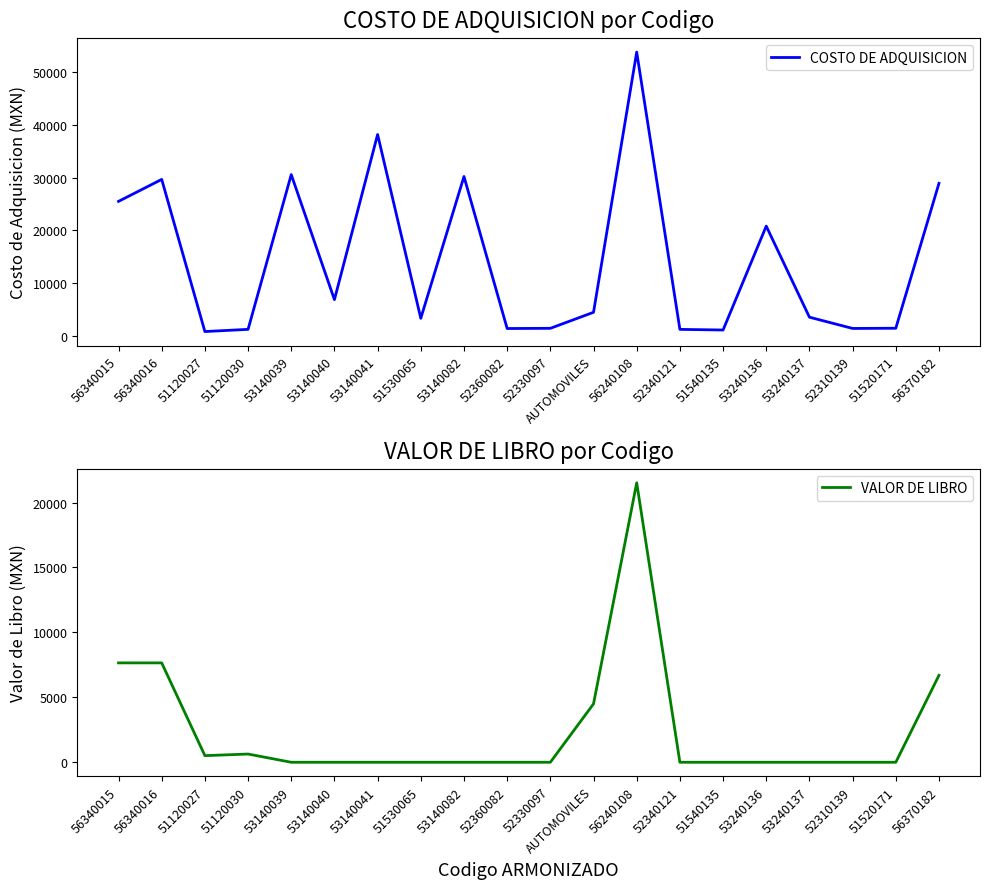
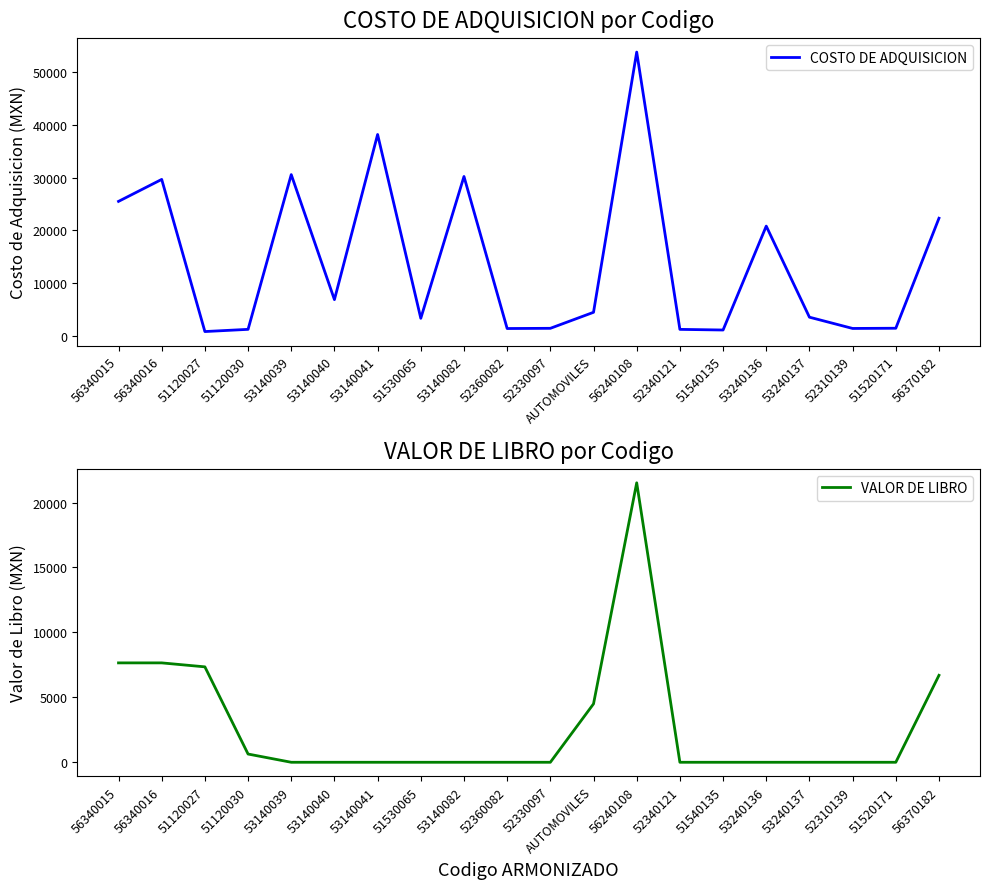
  {
    "COSTO DE ADQUISICION por Codigo": {
      "56340015": 26000,
      "56340016": 30000,
      "51120027": 1000,
      "51120030": 1000,
      "53140039": 31000,
      "53140040": 7000,
      "53140041": 38000,
      "51530065": 3000,
      "53140082": 30000,
      "52360082": 1000,
      "52330097": 1000,
      "AUTOMOVILES": 5000,
      "56240108": 54000,
      "52340121": 1000,
      "51540135": 1000,
      "53240136": 21000,
      "53240137": 4000,
      "52310139": 1000,
      "51520171": 1000,
-     "56370182": 29000
+     "56370182": 22000
    },
    "VALOR DE LIBRO por Codigo": {
      "56340015": 7700,
      "56340016": 7700,
-     "51120027": 500,
+     "51120027": 7300,
      "51120030": 600,
      "53140039": 0,
      "53140040": 0,
      "53140041": 0,
      "51530065": 0,
      "53140082": 0,
      "52360082": 0,
      "52330097": 0,
      "AUTOMOVILES": 4500,
      "56240108": 21500,
      "52340121": 0,
      "51540135": 0,
      "53240136": 0,
      "53240137": 0,
      "52310139": 0,
      "51520171": 0,
      "56370182": 6700
    }
  }
